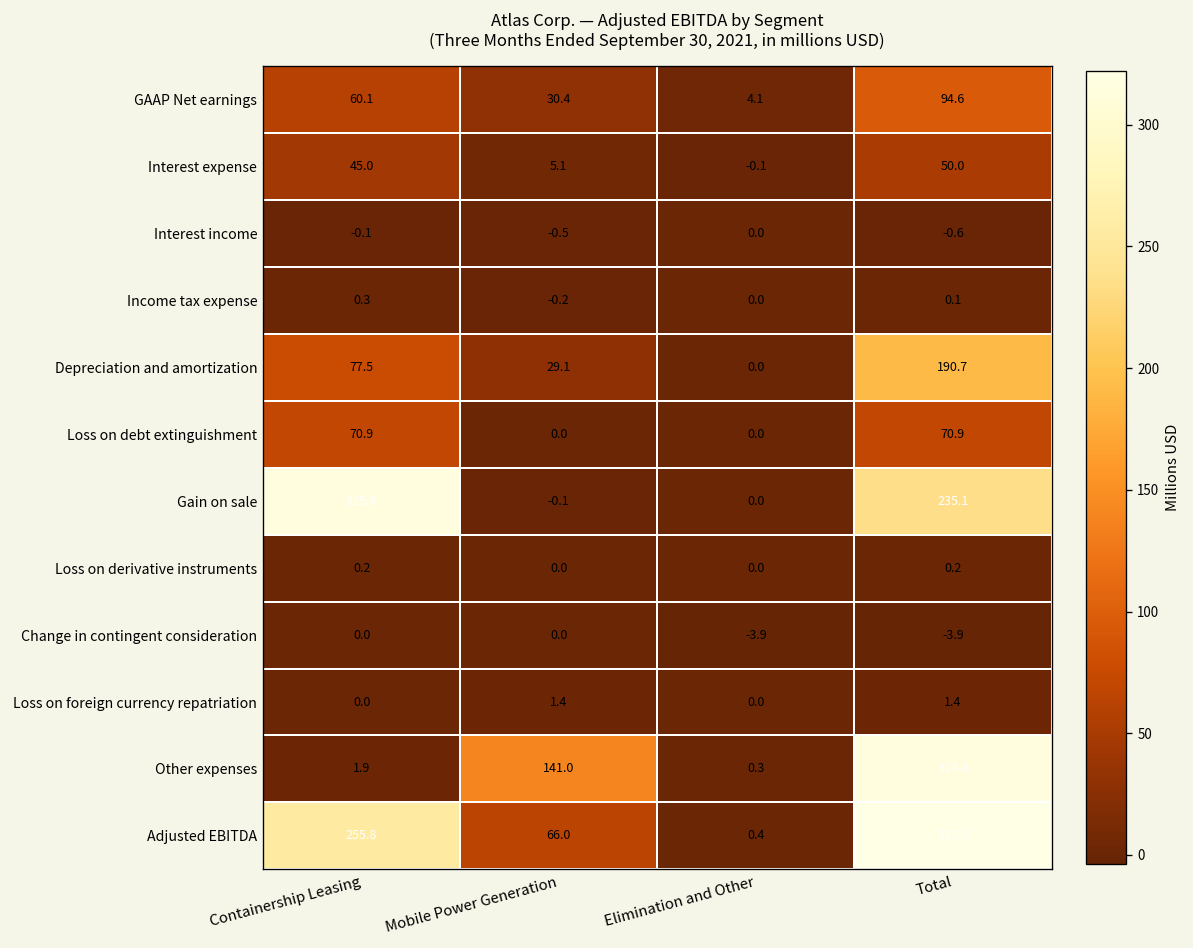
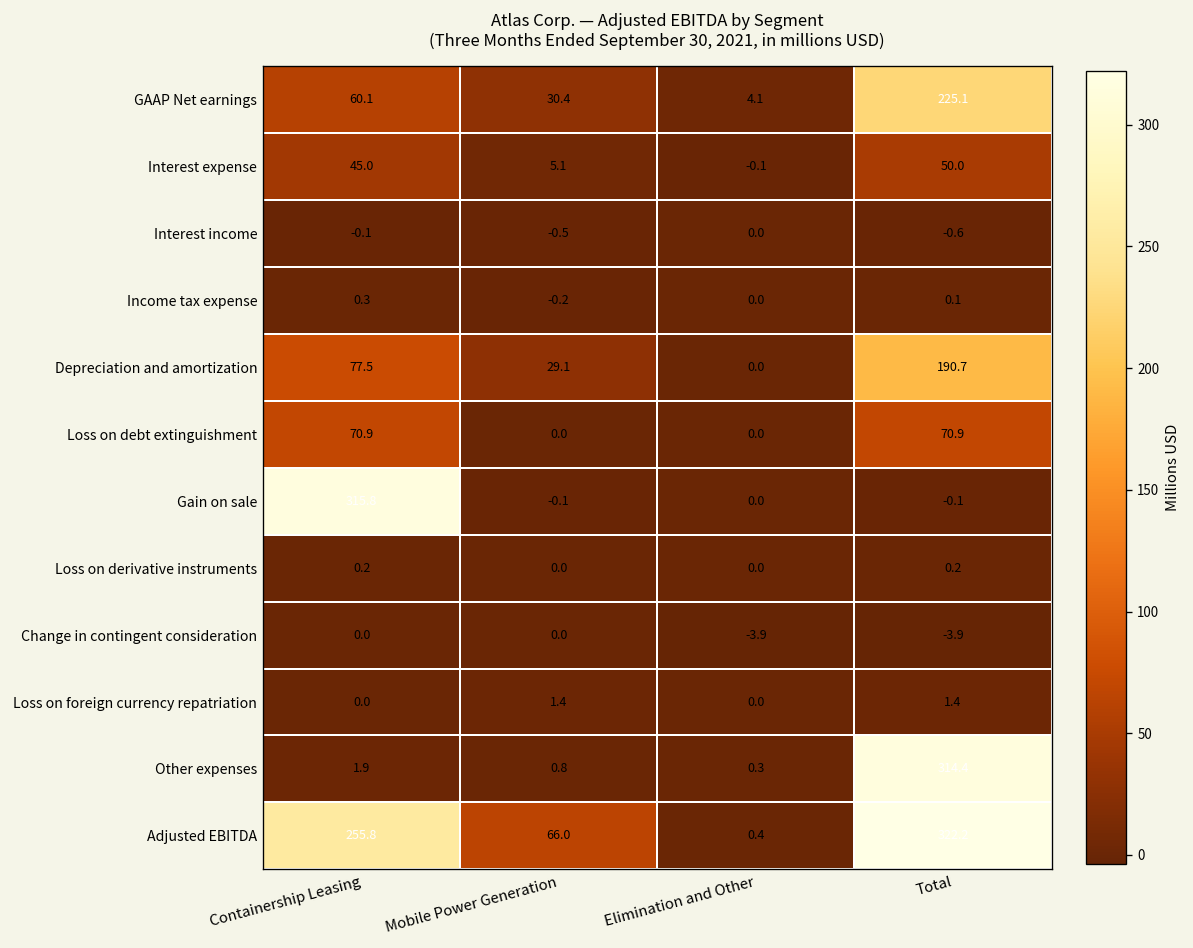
  {
    "GAAP Net earnings": {
      "Containership Leasing": 60.1,
      "Mobile Power Generation": 30.4,
      "Elimination and Other": 4.1,
-     "Total": 94.6
+     "Total": 225.1
    },
    "Interest expense": {
      "Containership Leasing": 45.0,
      "Mobile Power Generation": 5.1,
      "Elimination and Other": -0.1,
      "Total": 50.0
    },
    "Interest income": {
      "Containership Leasing": -0.1,
      "Mobile Power Generation": -0.5,
      "Elimination and Other": 0.0,
      "Total": -0.6
    },
    "Income tax expense": {
      "Containership Leasing": 0.3,
      "Mobile Power Generation": -0.2,
      "Elimination and Other": 0.0,
      "Total": 0.1
    },
    "Depreciation and amortization": {
      "Containership Leasing": 77.5,
      "Mobile Power Generation": 29.1,
      "Elimination and Other": 0.0,
      "Total": 190.7
    },
    "Loss on debt extinguishment": {
      "Containership Leasing": 70.9,
      "Mobile Power Generation": 0.0,
      "Elimination and Other": 0.0,
      "Total": 70.9
    },
    "Gain on sale": {
      "Mobile Power Generation": -0.1,
      "Elimination and Other": 0.0,
-     "Total": 235.1
+     "Total": -0.1
    },
    "Loss on derivative instruments": {
      "Containership Leasing": 0.2,
      "Mobile Power Generation": 0.0,
      "Elimination and Other": 0.0,
      "Total": 0.2
    },
    "Change in contingent consideration": {
      "Containership Leasing": 0.0,
      "Mobile Power Generation": 0.0,
      "Elimination and Other": -3.9,
      "Total": -3.9
    },
    "Loss on foreign currency repatriation": {
      "Containership Leasing": 0.0,
      "Mobile Power Generation": 1.4,
      "Elimination and Other": 0.0,
      "Total": 1.4
    },
    "Other expenses": {
      "Containership Leasing": 1.9,
-     "Mobile Power Generation": 141.0,
+     "Mobile Power Generation": 0.8,
      "Elimination and Other": 0.3
    },
    "Adjusted EBITDA": {
      "Containership Leasing": 255.8,
      "Mobile Power Generation": 66.0,
      "Elimination and Other": 0.4
    }
  }
